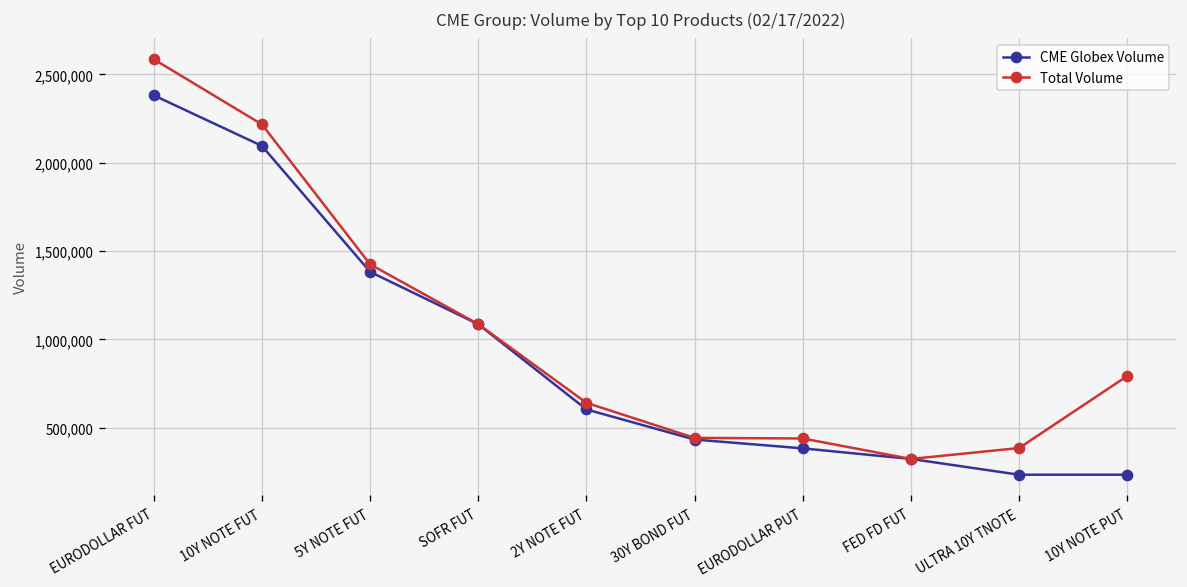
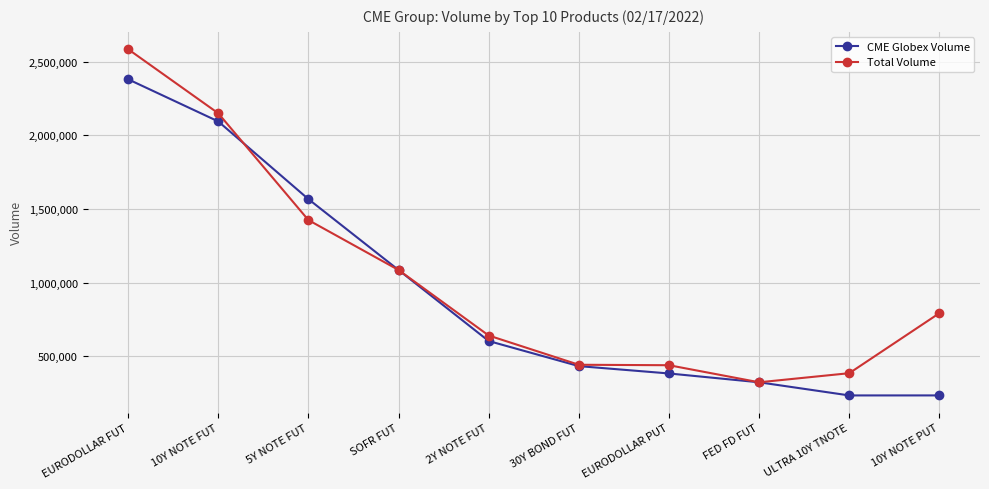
  {
    "CME Globex Volume": {
      "EURODOLLAR FUT": "2,380,000",
      "10Y NOTE FUT": "2,100,000",
-     "5Y NOTE FUT": "1,380,000",
+     "5Y NOTE FUT": "1,570,000",
      "2Y NOTE FUT": "600,000",
      "EURODOLLAR PUT": "380,000",
      "ULTRA 10Y TNOTE": "230,000",
      "10Y NOTE PUT": "230,000"
    },
    "Total Volume": {
      "EURODOLLAR FUT": "2,590,000",
-     "10Y NOTE FUT": "2,220,000",
+     "10Y NOTE FUT": "2,150,000",
      "5Y NOTE FUT": "1,430,000",
      "2Y NOTE FUT": "640,000",
      "EURODOLLAR PUT": "440,000",
      "ULTRA 10Y TNOTE": "390,000",
      "10Y NOTE PUT": "790,000"
    }
  }
